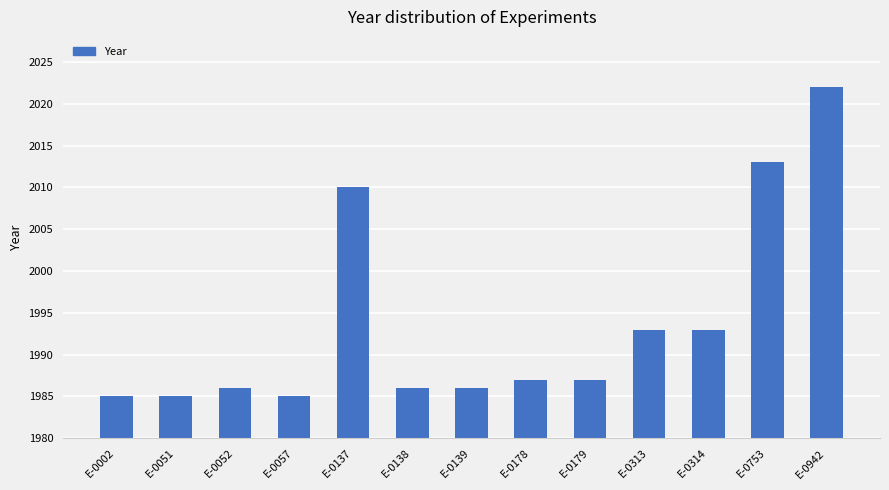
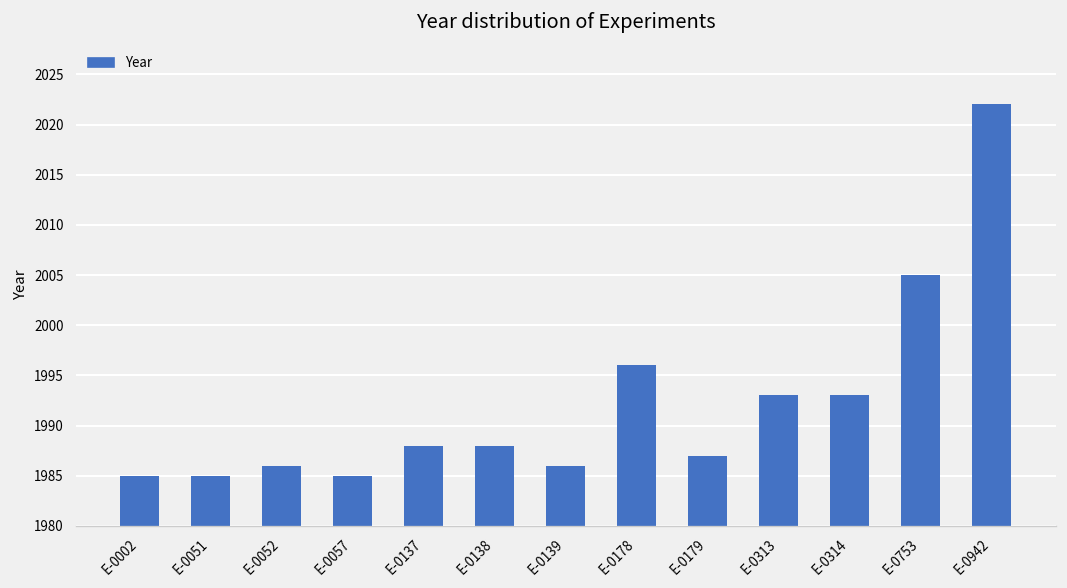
  {
    "E-0002": 1985,
    "E-0051": 1985,
    "E-0052": 1986,
    "E-0057": 1985,
-   "E-0137": 2010,
-   "E-0138": 1986,
+   "E-0137": 1988,
+   "E-0138": 1988,
    "E-0139": 1986,
-   "E-0178": 1987,
+   "E-0178": 1996,
    "E-0179": 1987,
    "E-0313": 1993,
    "E-0314": 1993,
-   "E-0753": 2013,
+   "E-0753": 2005,
    "E-0942": 2022
  }
